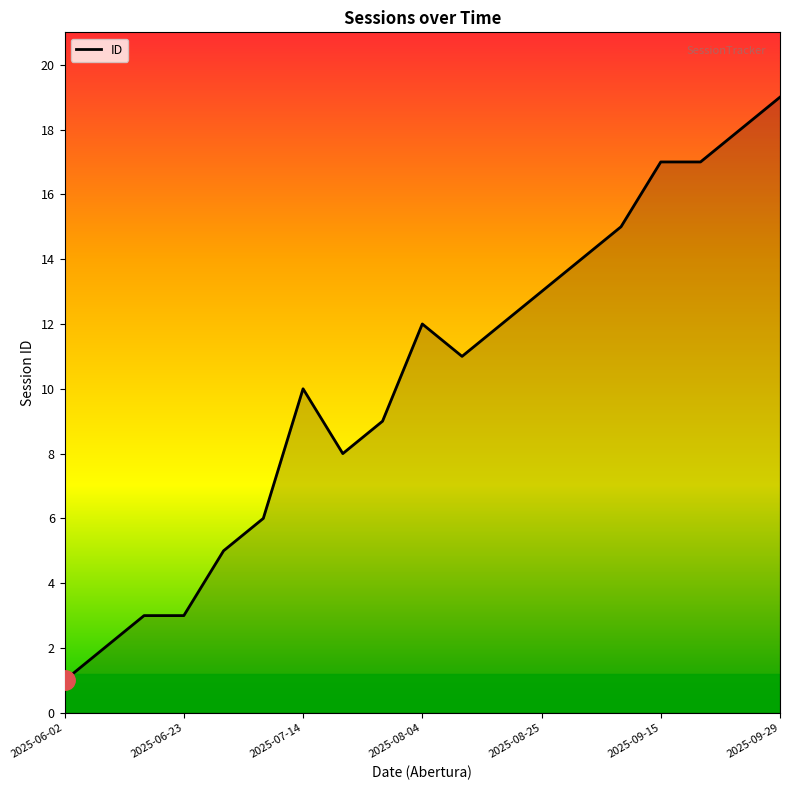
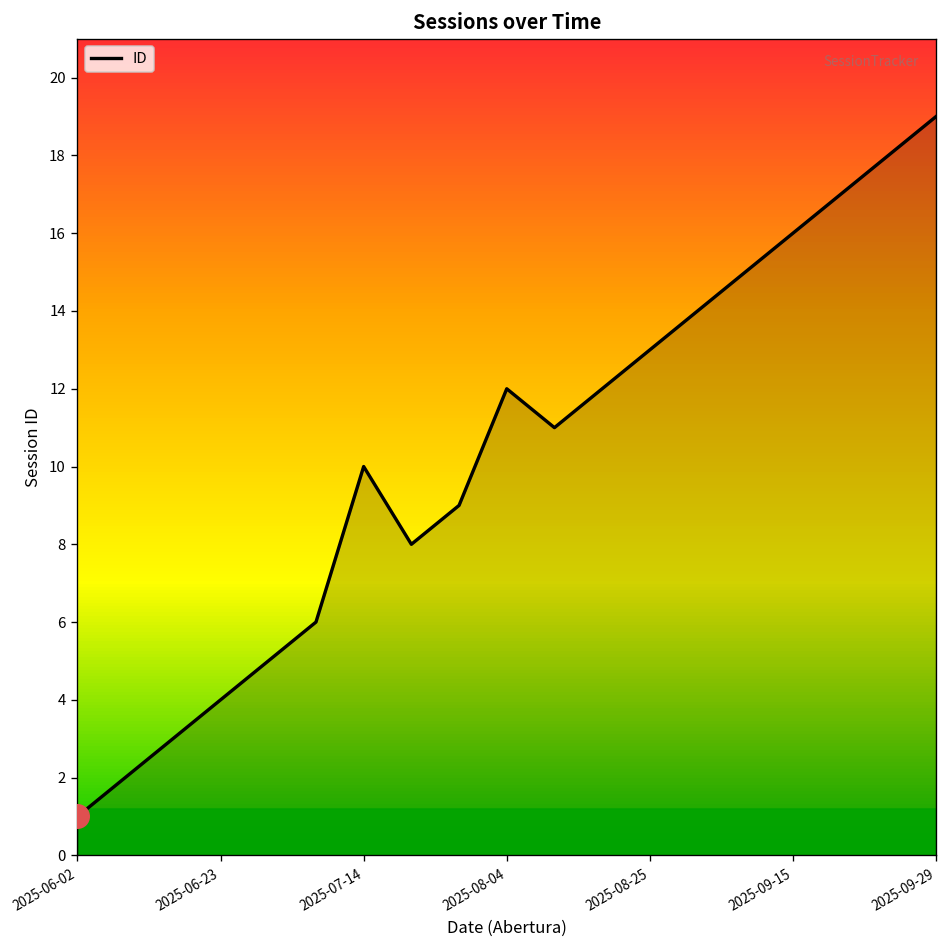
  {
    "ID": {
-     "2025-06-23": 3.0,
+     "2025-06-23": 4.0,
      "2025-07-14": 10.0,
      "2025-08-04": 12.0,
      "2025-08-25": 13.0,
-     "2025-09-15": 17.0,
+     "2025-09-15": 16.0,
      "2025-09-29": 19.0
    }
  }
